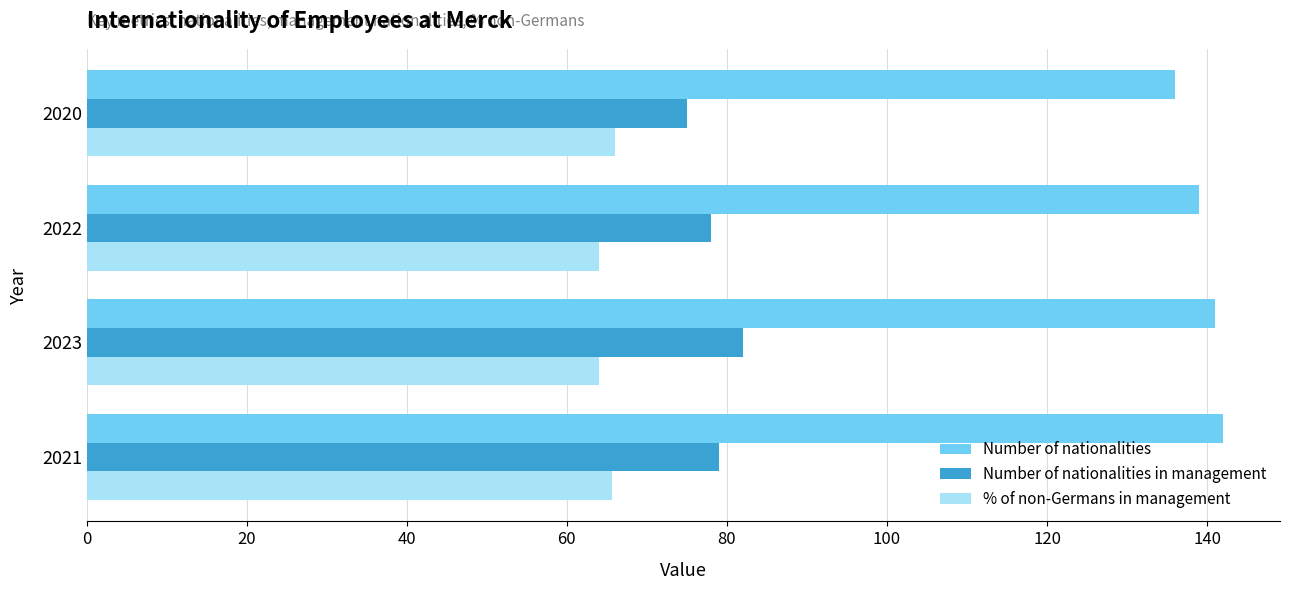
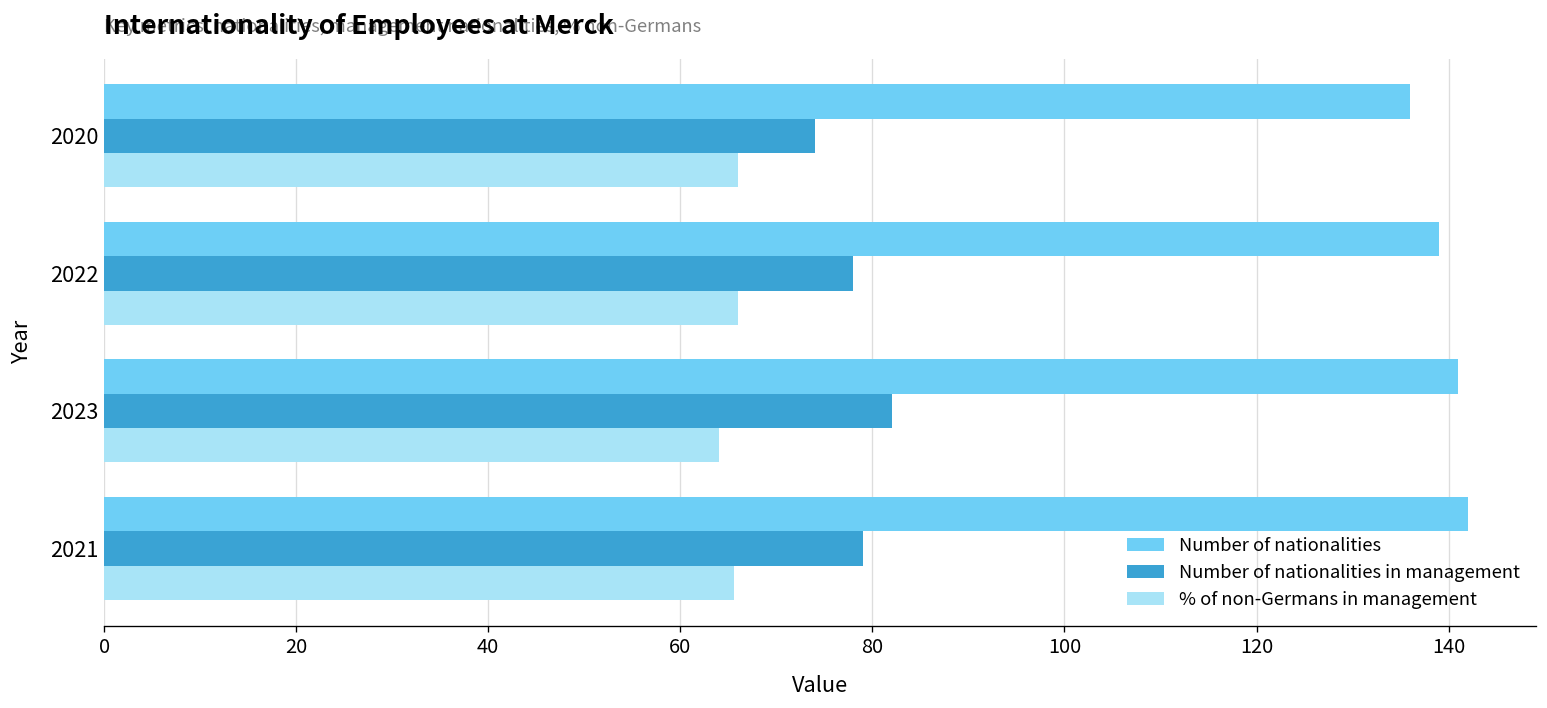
  {
    "Number of nationalities": {
      "2020": 136,
      "2022": 139,
      "2023": 141,
      "2021": 142
    },
    "Number of nationalities in management": {
-     "2020": 75,
+     "2020": 74,
      "2022": 78,
      "2023": 82,
      "2021": 79
    },
    "% of non-Germans in management": {
      "2020": 66,
-     "2022": 64,
+     "2022": 66,
      "2023": 64,
      "2021": 66
    }
  }
